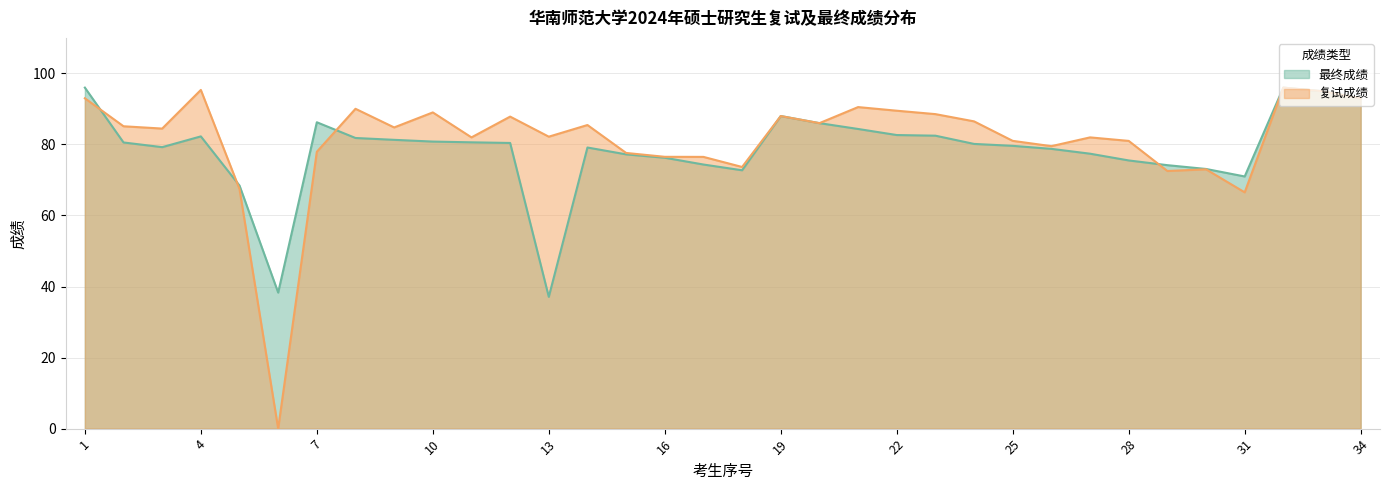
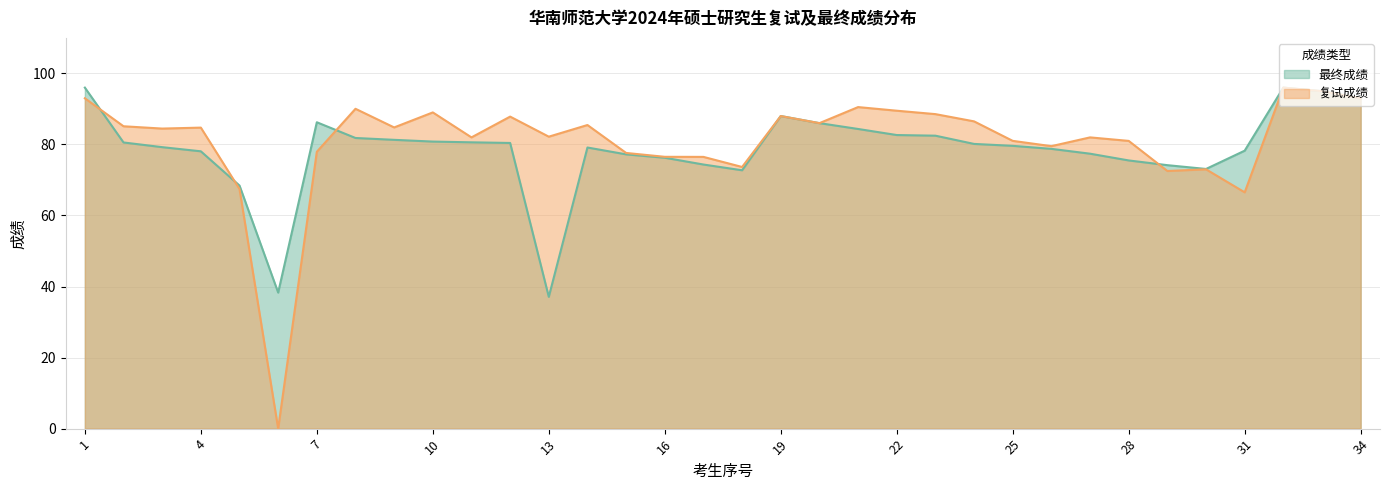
  {
    "最终成绩": {
      "1": 96,
-     "4": 82,
+     "4": 78,
      "7": 86,
      "10": 81,
      "13": 37,
      "22": 83,
      "25": 80,
      "28": 76,
-     "31": 71
+     "31": 78
    },
    "复试成绩": {
      "1": 93,
-     "4": 95,
+     "4": 85,
      "7": 78,
      "10": 89,
      "13": 82,
      "22": 90,
      "25": 81,
      "28": 81,
      "31": 67
    }
  }
